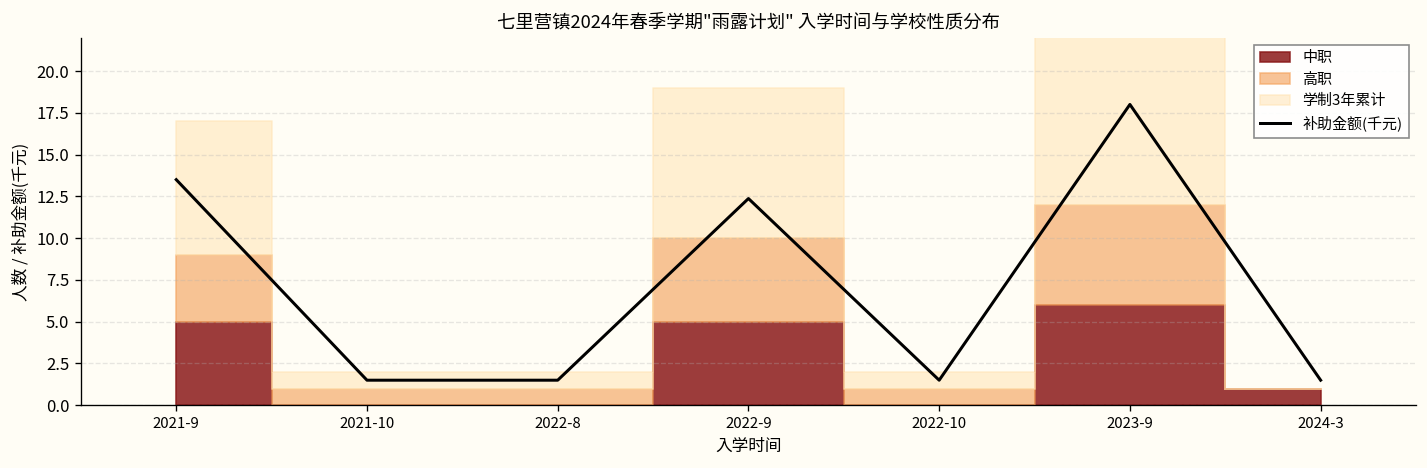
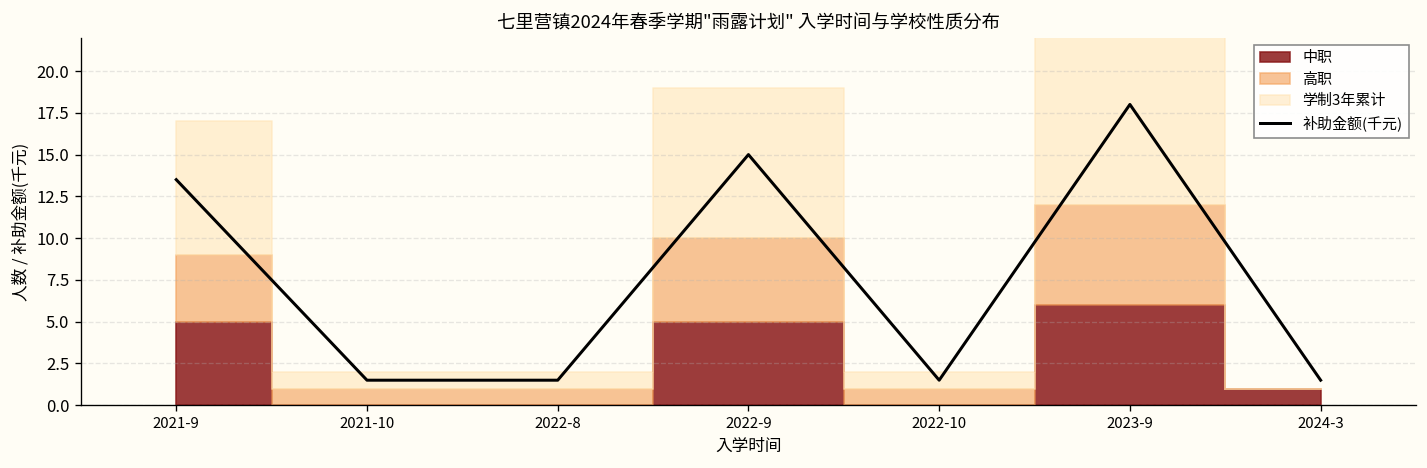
  {
    "补助金额(千元)": {
      "2021-9": 13.5,
      "2021-10": 1.5,
      "2022-8": 1.5,
-     "2022-9": 12.4,
+     "2022-9": 15.0,
      "2022-10": 1.5,
      "2023-9": 18.0,
      "2024-3": 1.5
    }
  }
